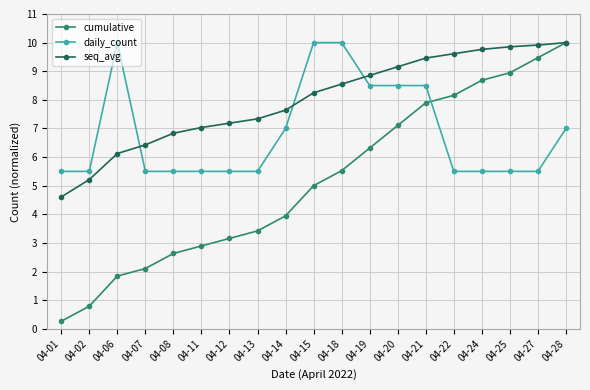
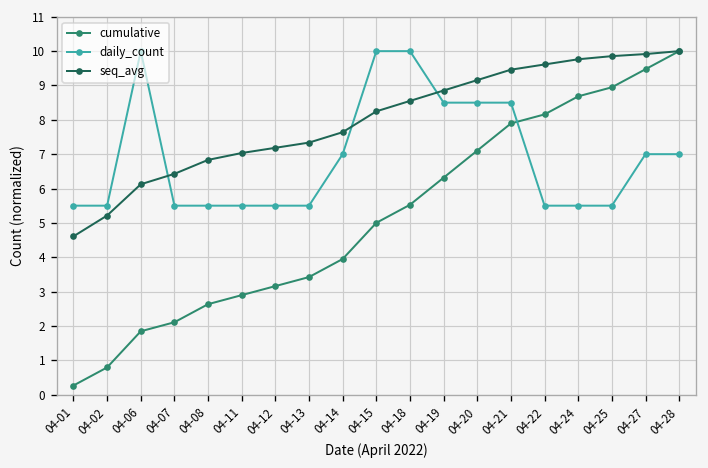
  {
    "daily_count": {
      "04-01": 5.5,
      "04-02": 5.5,
      "04-07": 5.5,
      "04-08": 5.5,
      "04-11": 5.5,
      "04-12": 5.5,
      "04-13": 5.5,
      "04-14": 7.0,
      "04-15": 10.0,
      "04-18": 10.0,
      "04-19": 8.5,
      "04-20": 8.5,
      "04-21": 8.5,
      "04-22": 5.5,
      "04-24": 5.5,
      "04-25": 5.5,
-     "04-27": 5.5,
+     "04-27": 7.0,
      "04-28": 7.0
    }
  }
